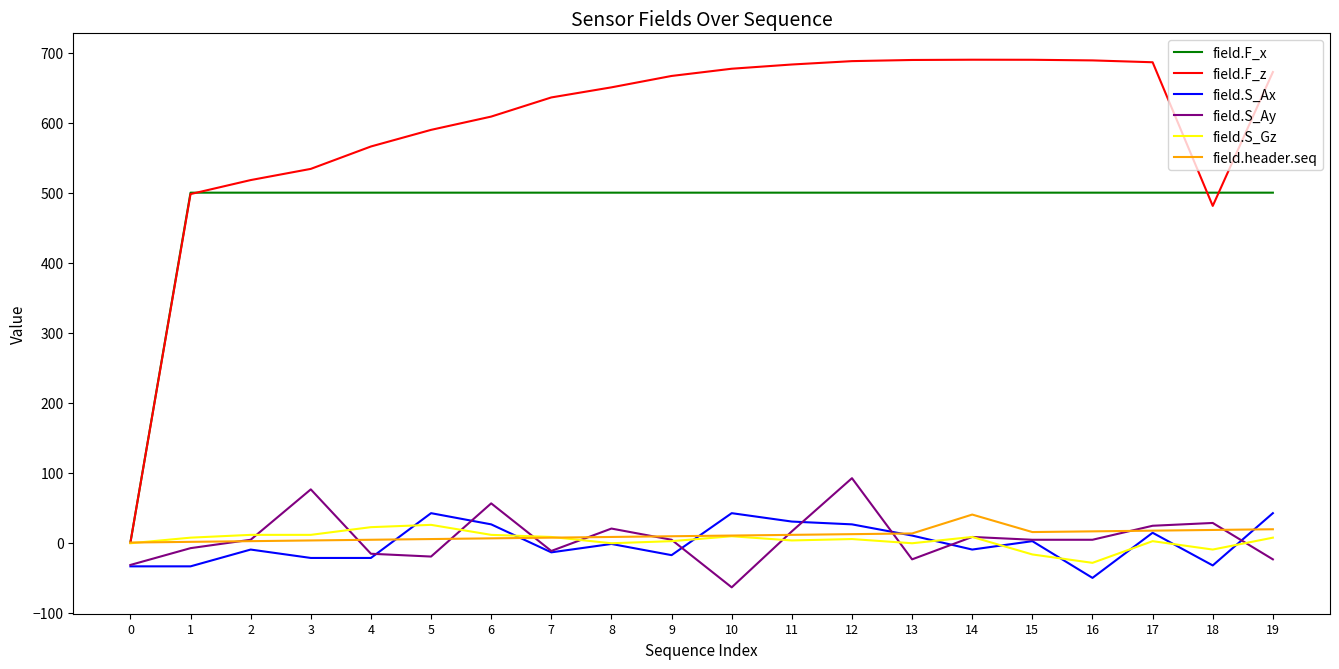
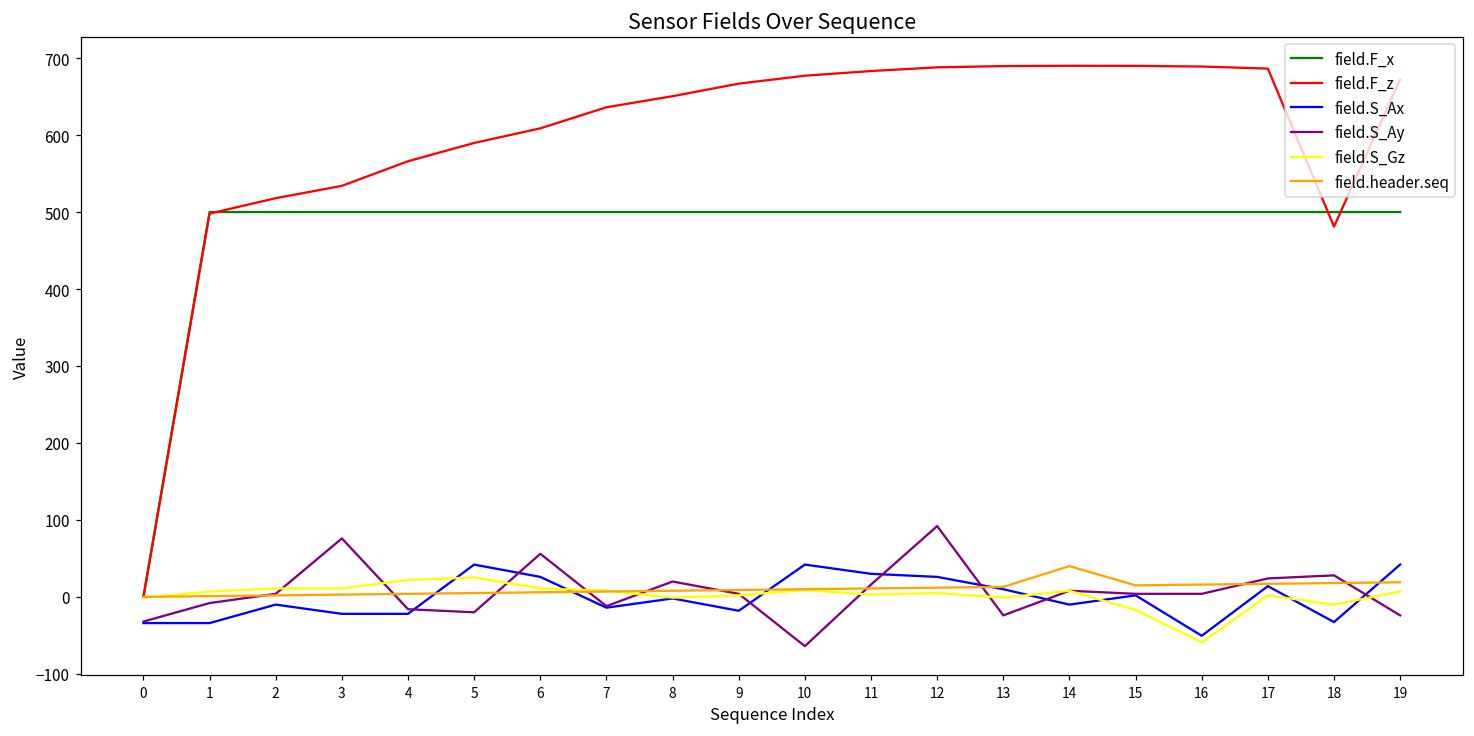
  {
    "field.F_x": {
      "2": 500,
      "3": 500,
      "4": 500,
      "5": 500,
      "6": 500,
      "7": 500,
      "8": 500,
      "9": 500,
      "10": 500,
      "11": 500,
      "12": 500,
      "13": 500,
      "14": 500,
      "15": 500,
      "16": 500,
      "17": 500,
      "18": 500,
      "19": 500
    },
    "field.F_z": {
      "2": 520,
      "3": 530,
      "4": 570,
      "5": 590,
      "6": 610,
      "7": 640,
      "8": 650,
      "9": 670,
      "10": 680,
      "11": 680,
      "12": 690,
      "13": 690,
      "14": 690,
      "15": 690,
      "16": 690,
      "17": 690,
      "18": 480
    },
    "field.S_Ax": {
      "1": -30,
      "2": -10,
      "3": -20,
      "4": -20,
      "5": 40,
      "6": 30,
      "9": -20,
      "10": 40,
      "11": 30,
      "12": 30,
      "14": -10,
      "16": -50,
      "18": -30,
      "19": 40
    },
    "field.S_Ay": {
      "1": -10,
      "3": 80,
      "4": -20,
      "5": -20,
      "6": 60,
      "8": 20,
      "10": -60,
      "11": 20,
      "12": 90,
      "13": -20,
      "16": 0,
      "17": 20,
      "18": 30,
      "19": -20
    },
    "field.S_Gz": {
      "1": 10,
      "2": 10,
      "3": 10,
      "4": 20,
      "5": 30,
      "6": 10,
      "11": 0,
      "12": 10,
      "13": 0,
      "15": -20,
-     "16": -30,
+     "16": -60,
      "17": 0,
      "18": -10,
      "19": 10
    },
    "field.header.seq": {
      "1": 0,
      "3": 0,
      "4": 0,
      "5": 10,
      "6": 10,
      "8": 10,
      "9": 10,
      "11": 10,
      "12": 10,
      "14": 40,
      "15": 20,
      "16": 20,
      "18": 20,
      "19": 20
    }
  }
